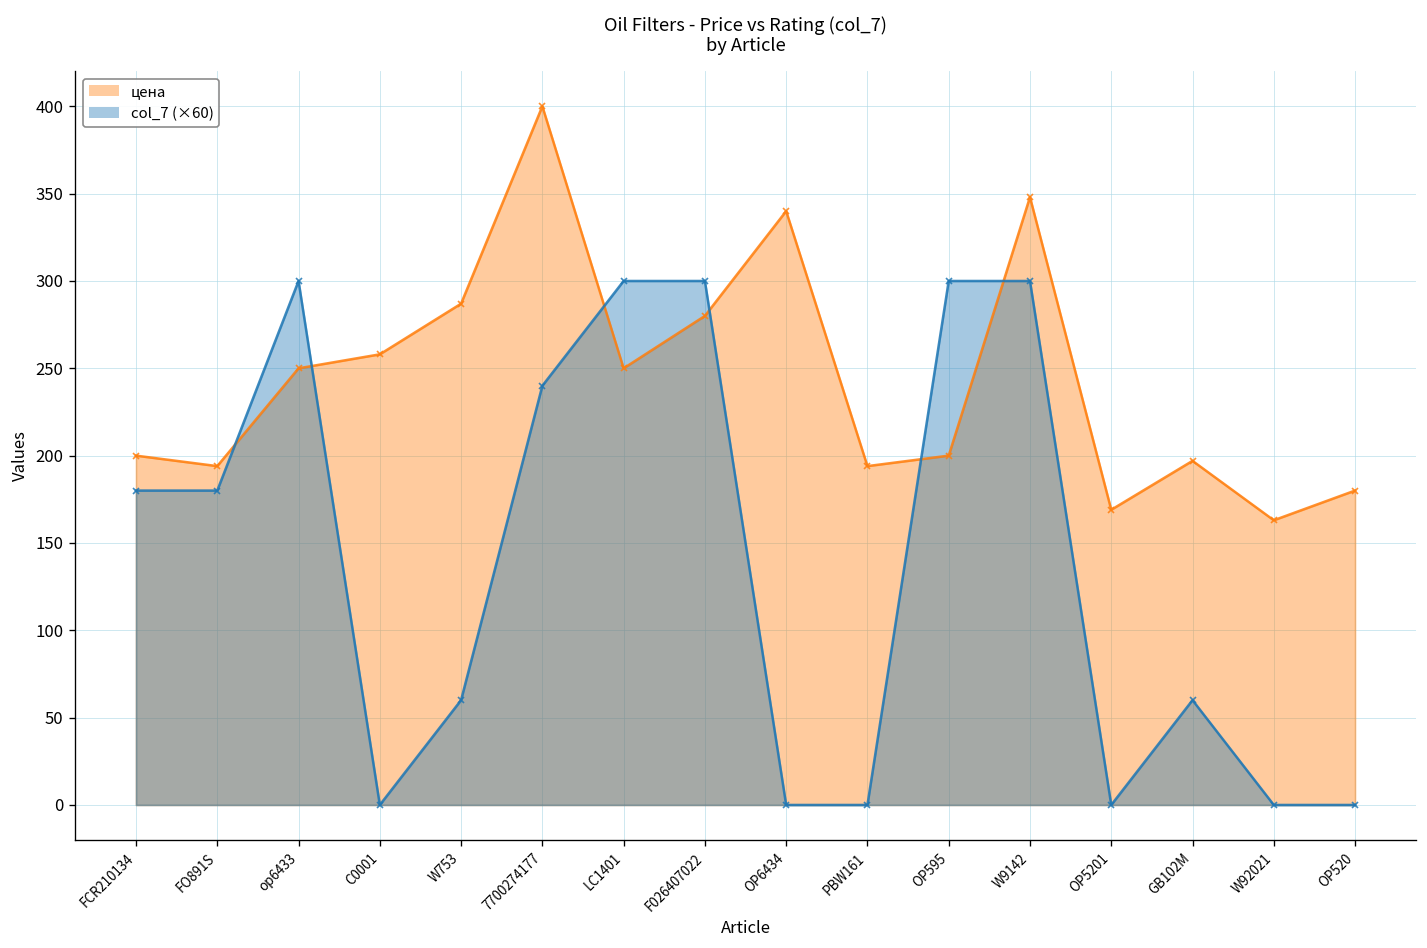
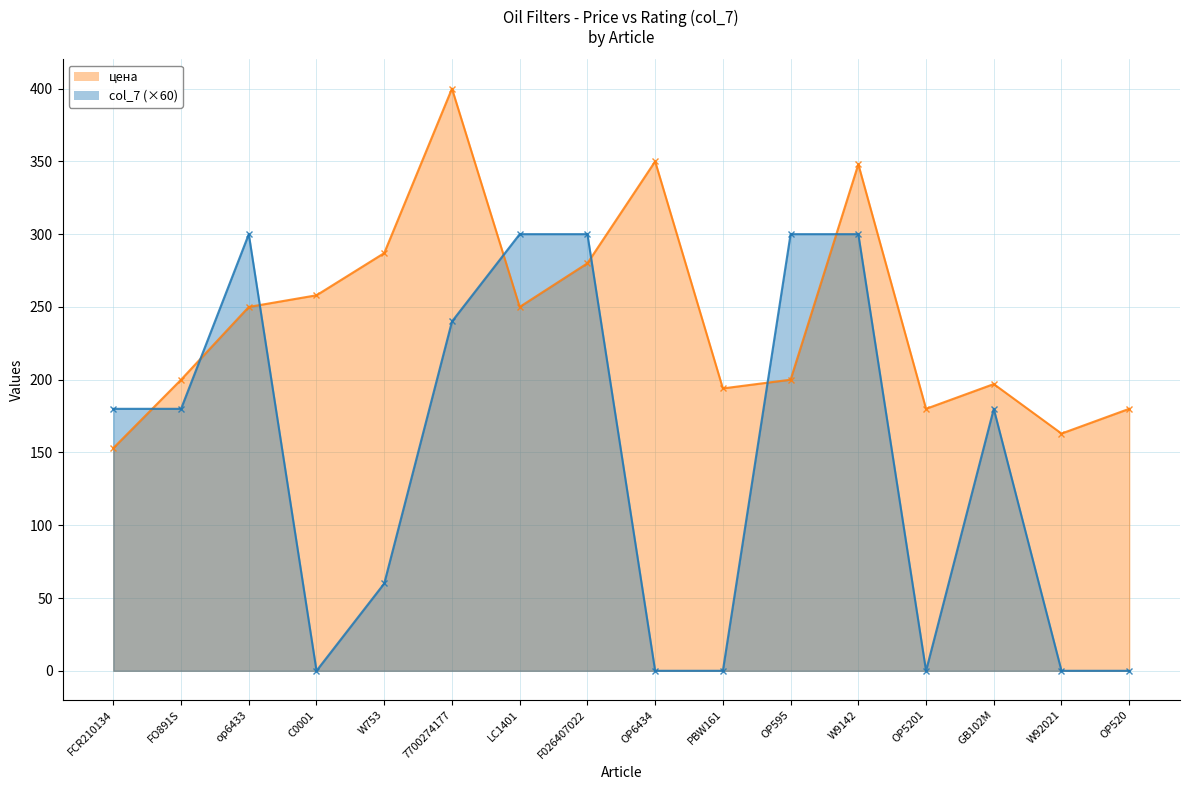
  {
    "цена": {
-     "FCR210134": 200,
-     "FO891S": 194,
+     "FCR210134": 153,
+     "FO891S": 200,
      "op6433": 250,
      "C0001": 258,
      "W753": 287,
      "7700274177": 400,
      "LC1401": 250,
      "F026407022": 280,
-     "OP6434": 340,
+     "OP6434": 350,
      "PBW161": 194,
      "OP595": 200,
      "W9142": 348,
-     "OP5201": 169,
+     "OP5201": 180,
      "GB102M": 197,
      "W92021": 163,
      "OP520": 180
    },
    "col_7 (×60)": {
      "FCR210134": 180,
      "FO891S": 180,
      "op6433": 300,
      "C0001": 0,
      "W753": 60,
      "7700274177": 240,
      "LC1401": 300,
      "F026407022": 300,
      "OP6434": 0,
      "PBW161": 0,
      "OP595": 300,
      "W9142": 300,
      "OP5201": 0,
-     "GB102M": 60,
+     "GB102M": 180,
      "W92021": 0,
      "OP520": 0
    }
  }
